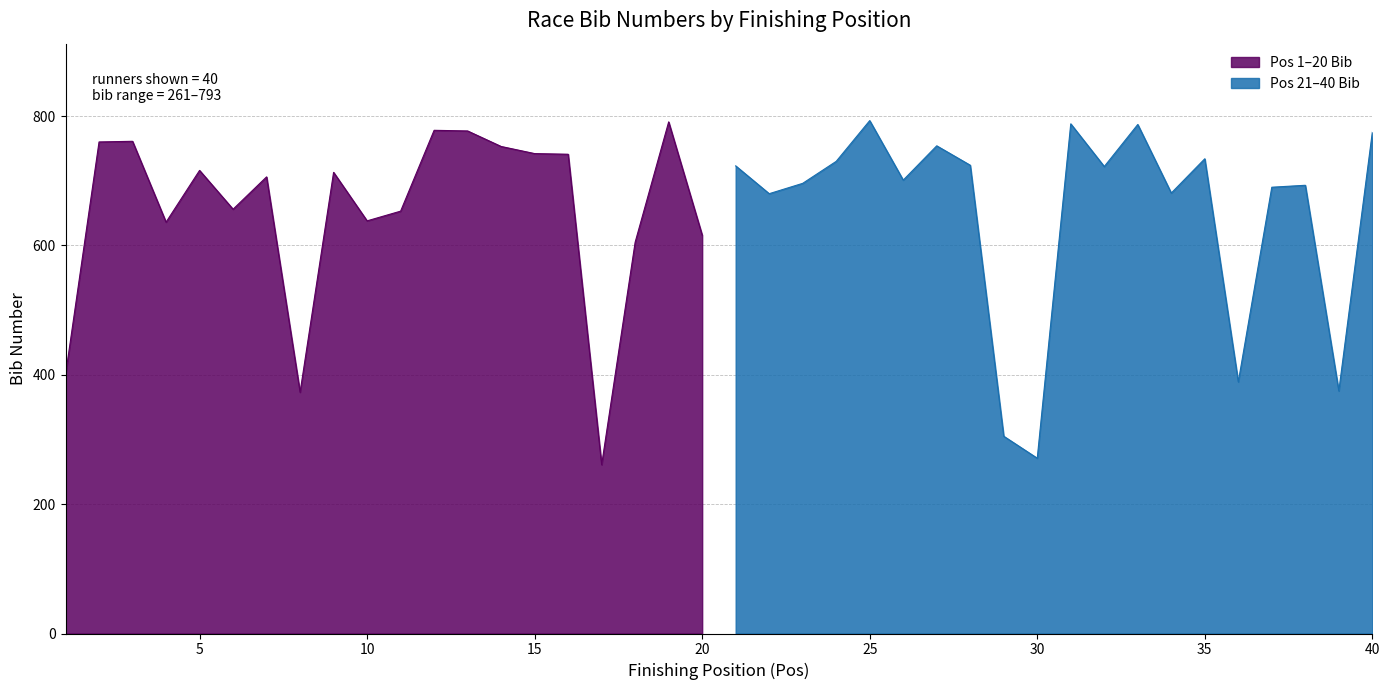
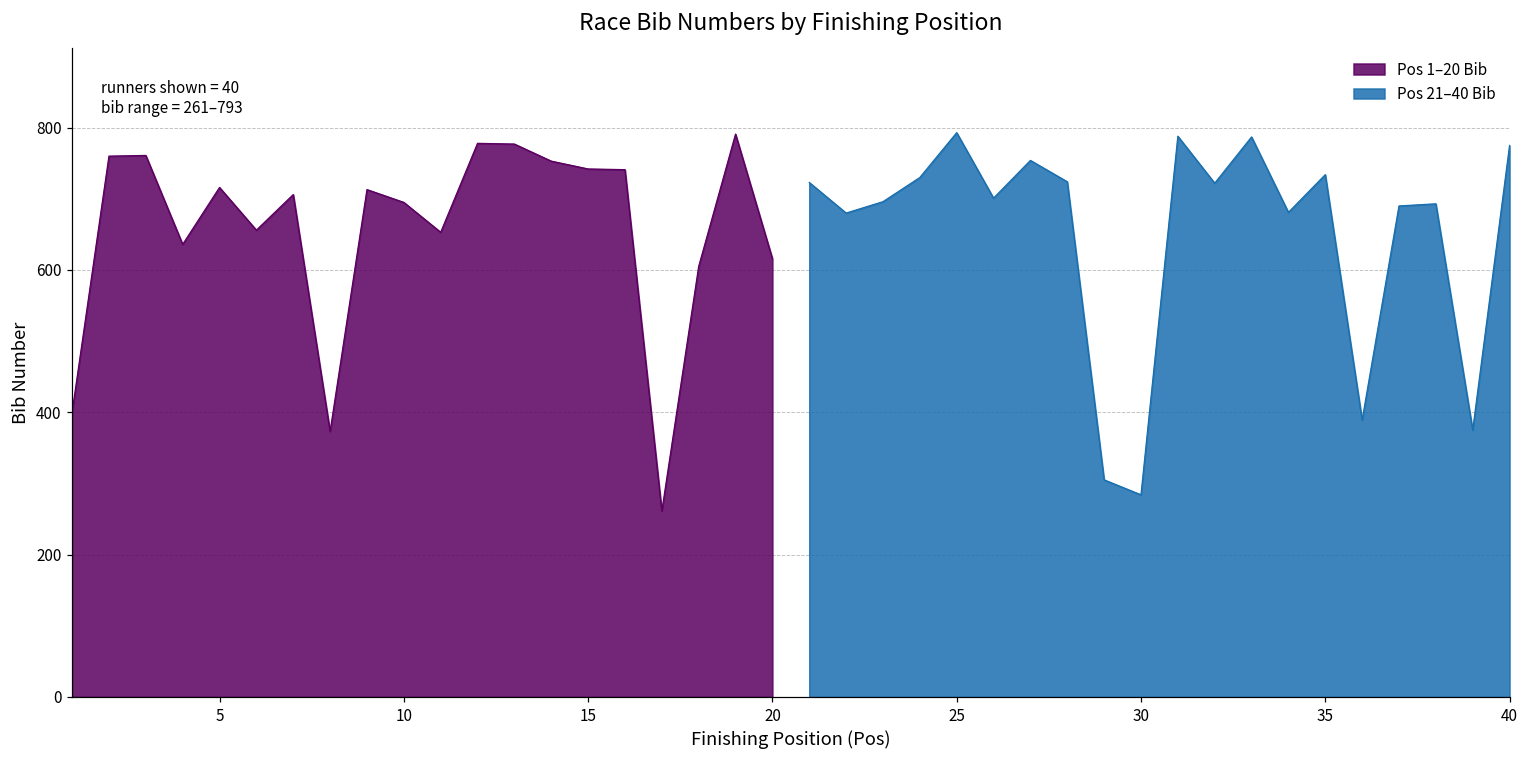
  {
    "Pos 1–20 Bib": {
      "5": 720,
-     "10": 640,
+     "10": 700,
      "15": 740,
      "20": 620
    },
    "Pos 21–40 Bib": {
      "25": 790,
-     "30": 270,
+     "30": 280,
      "35": 730,
      "40": 780
    }
  }
